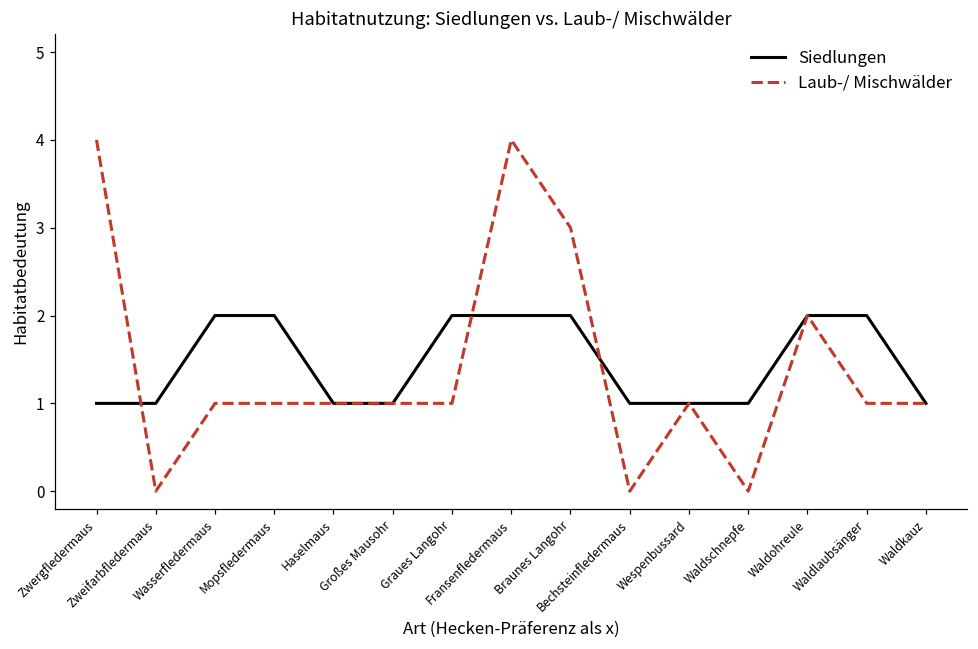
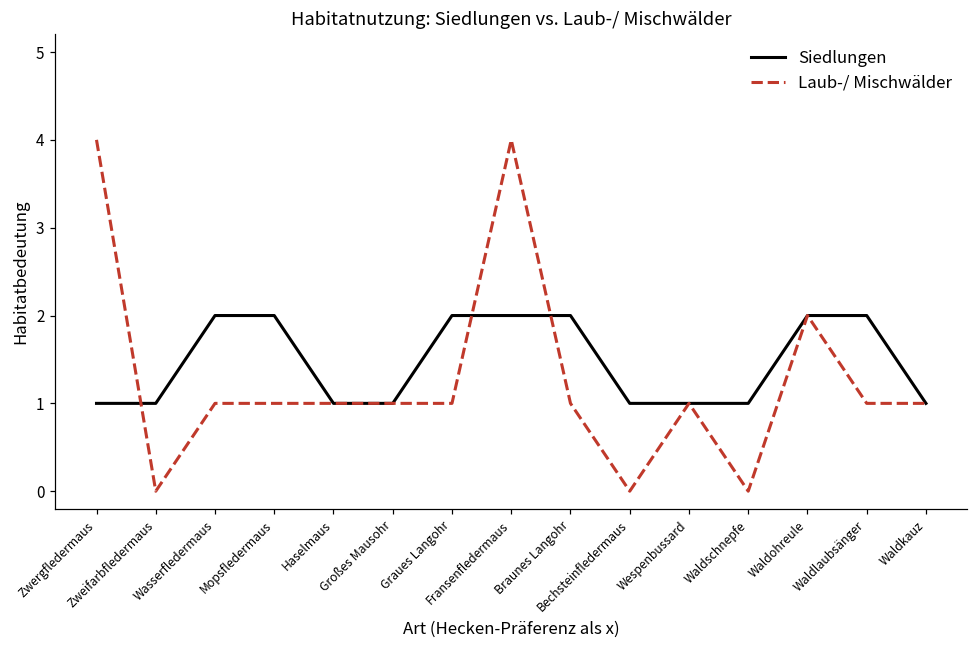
  {
    "Siedlungen": {
      "Zwergfledermaus": 1,
      "Zweifarbfledermaus": 1,
      "Wasserfledermaus": 2,
      "Mopsfledermaus": 2,
      "Graues Langohr": 2,
      "Fransenfledermaus": 2,
      "Braunes Langohr": 2,
      "Bechsteinfledermaus": 1,
      "Waldschnepfe": 1,
      "Waldlaubsänger": 2
    },
    "Laub-/ Mischwälder": {
      "Zwergfledermaus": 4,
      "Zweifarbfledermaus": 0,
      "Wasserfledermaus": 1,
      "Mopsfledermaus": 1,
      "Graues Langohr": 1,
      "Fransenfledermaus": 4,
-     "Braunes Langohr": 3,
+     "Braunes Langohr": 1,
      "Bechsteinfledermaus": 0,
      "Waldschnepfe": 0,
      "Waldlaubsänger": 1
    }
  }
